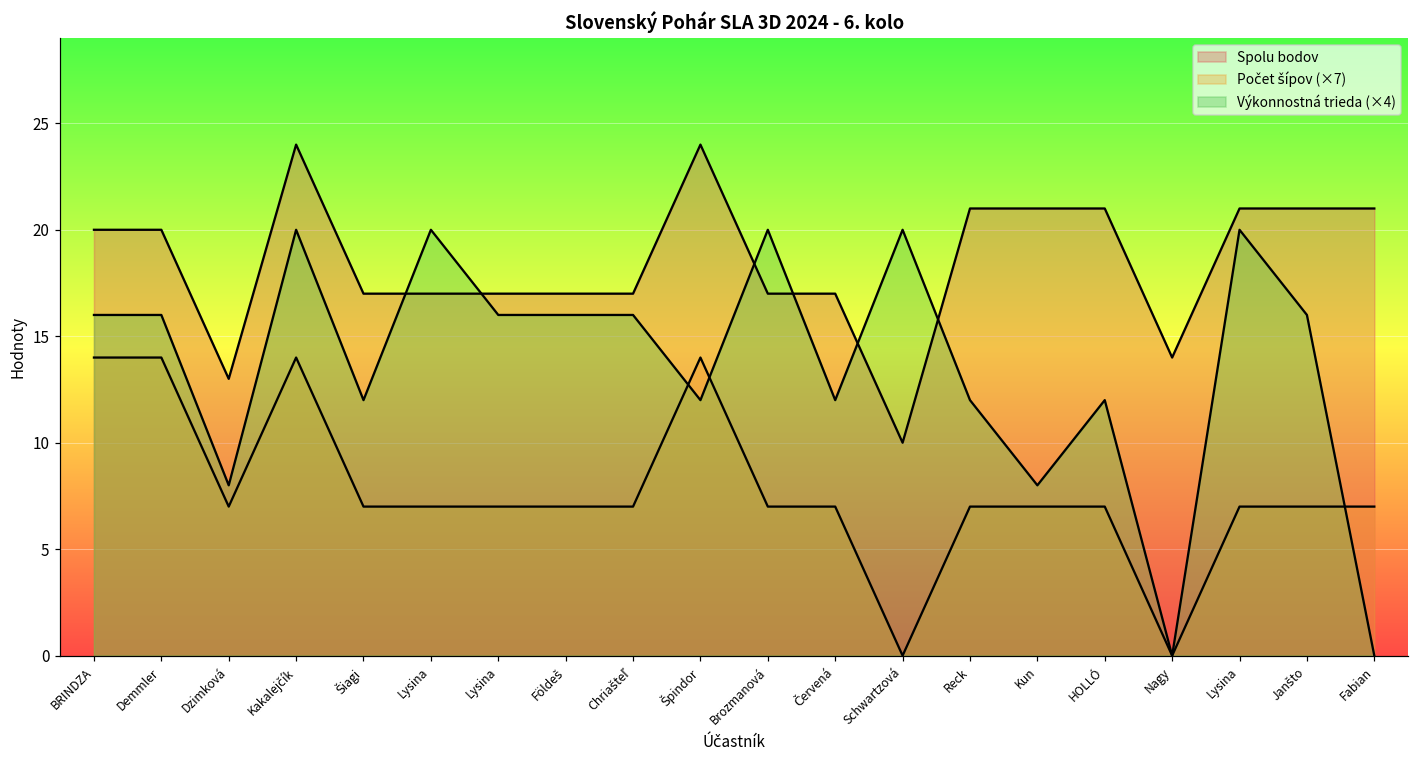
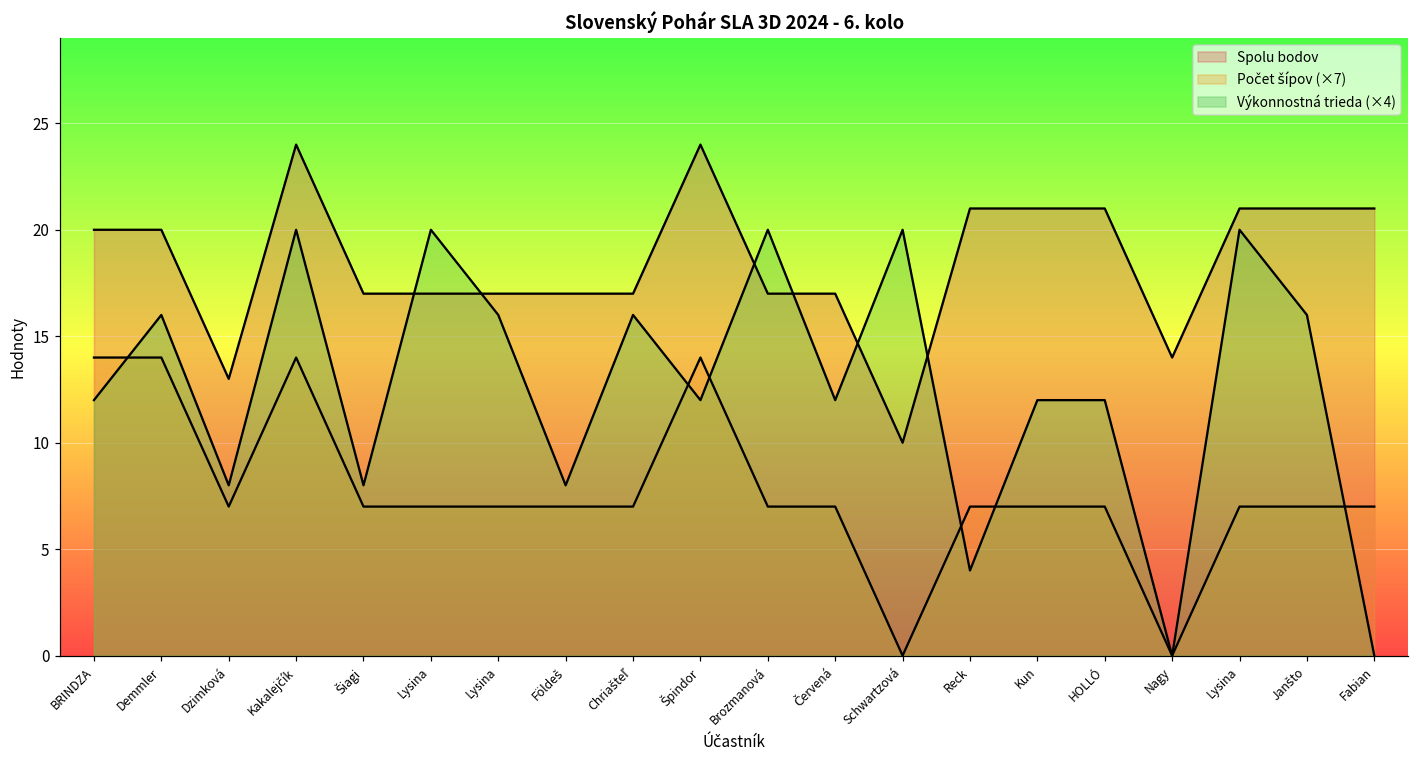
  {
    "Výkonnostná trieda (×4)": {
-     "BRINDZA": 16.0,
+     "BRINDZA": 12.0,
      "Demmler": 16.0,
      "Dzimková": 8.0,
      "Kakalejčík": 20.0,
-     "Šiagi": 12.0,
-     "Földeš": 16.0,
+     "Šiagi": 8.0,
+     "Földeš": 8.0,
      "Chriašteľ": 16.0,
      "Špindor": 12.0,
      "Brozmanová": 20.0,
      "Červená": 12.0,
      "Schwartzová": 20.0,
-     "Reck": 12.0,
-     "Kun": 8.0,
+     "Reck": 4.0,
+     "Kun": 12.0,
      "HOLLÓ": 12.0,
      "Janšto": 16.0,
      "Fabian": 0.0
    }
  }
